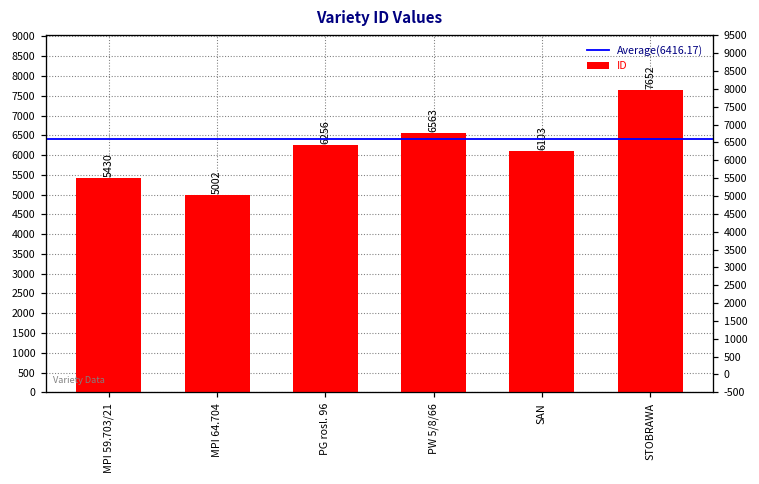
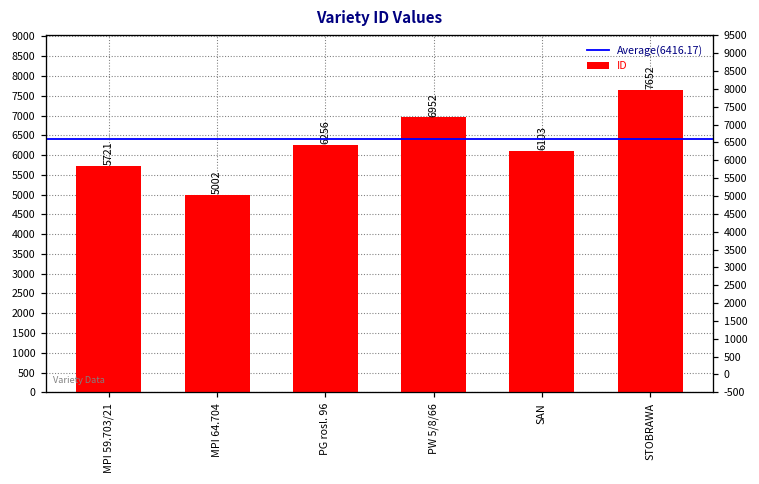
  {
-   "MPI 59.703/21": 5430,
+   "MPI 59.703/21": 5721,
    "MPI 64.704": 5002,
    "PG rosl. 96": 6256,
-   "PW 5/8/66": 6563,
+   "PW 5/8/66": 6952,
    "SAN": 6103,
    "STOBRAWA": 7652
  }
